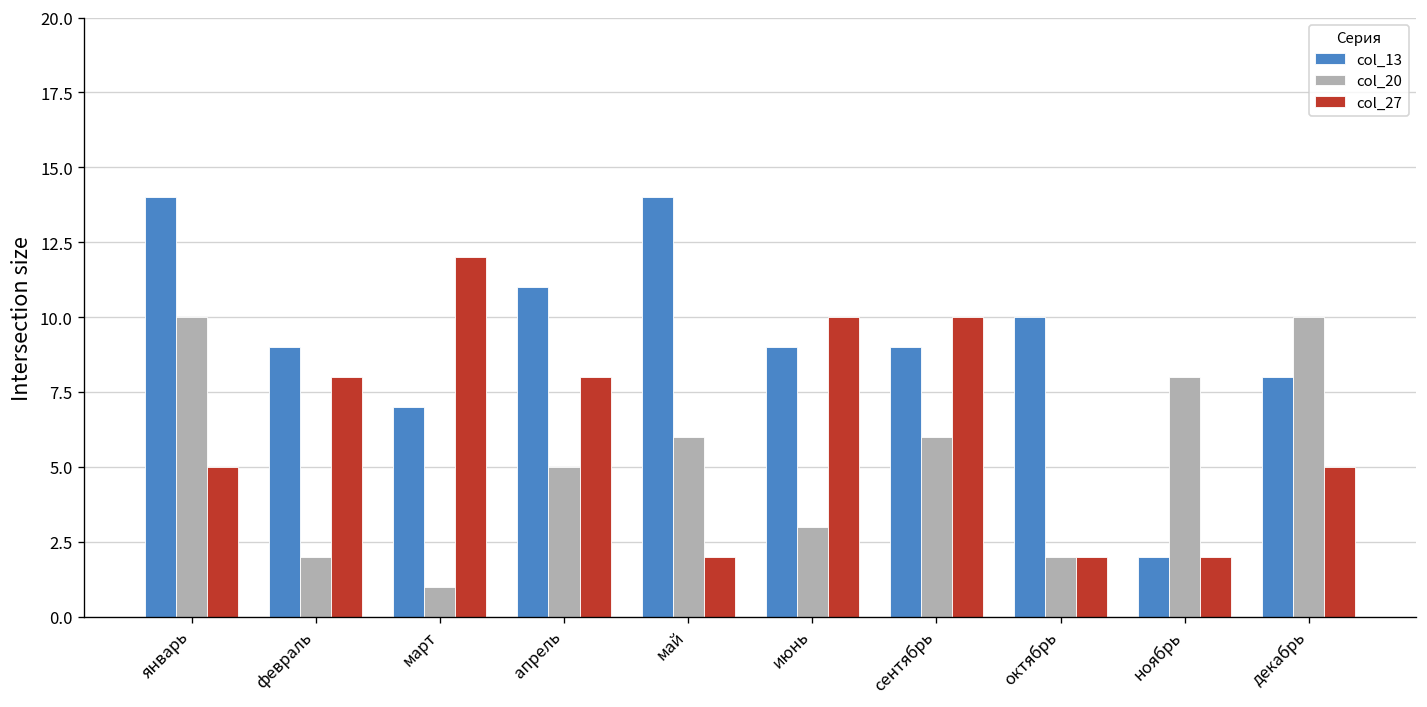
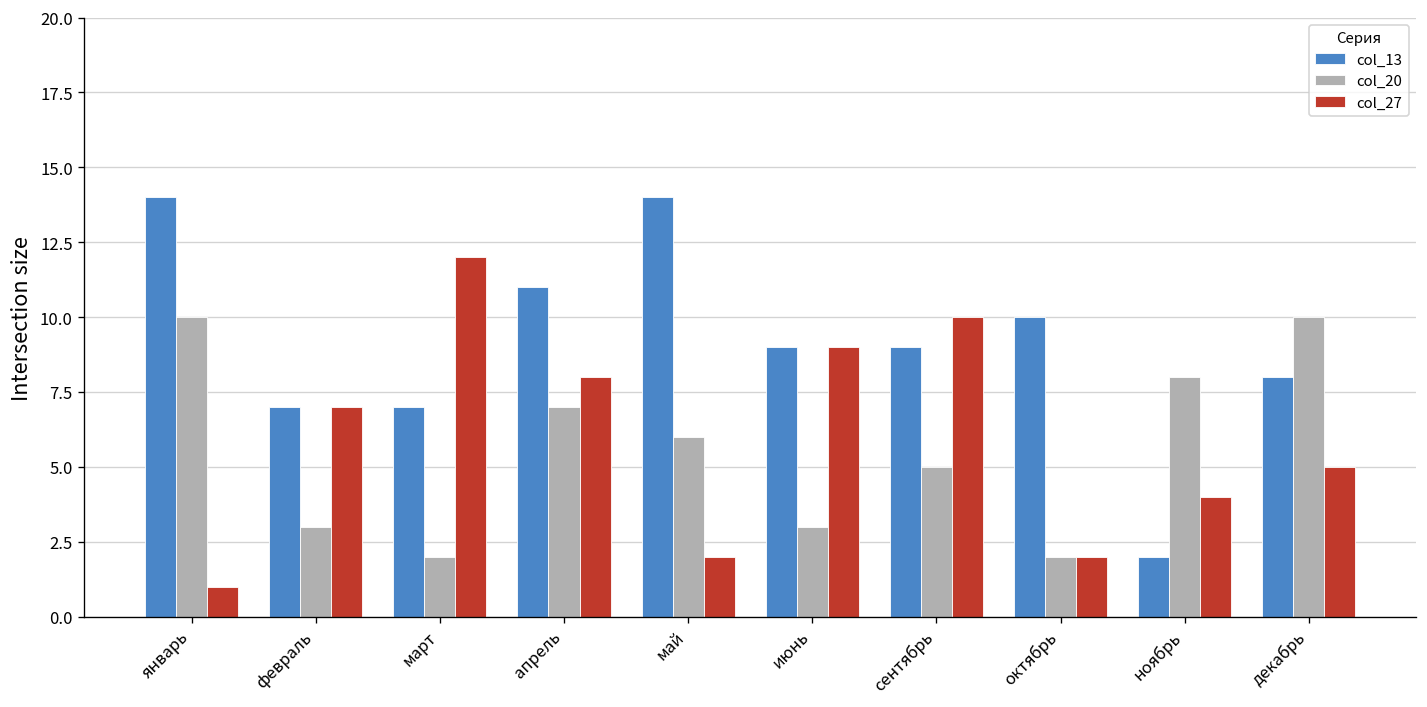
  {
    "col_13": {
      "январь": 14,
-     "февраль": 9,
+     "февраль": 7,
      "март": 7,
      "апрель": 11,
      "май": 14,
      "июнь": 9,
      "сентябрь": 9,
      "октябрь": 10,
      "ноябрь": 2,
      "декабрь": 8
    },
    "col_20": {
      "январь": 10,
-     "февраль": 2,
-     "март": 1,
-     "апрель": 5,
+     "февраль": 3,
+     "март": 2,
+     "апрель": 7,
      "май": 6,
      "июнь": 3,
-     "сентябрь": 6,
+     "сентябрь": 5,
      "октябрь": 2,
      "ноябрь": 8,
      "декабрь": 10
    },
    "col_27": {
-     "январь": 5,
-     "февраль": 8,
+     "январь": 1,
+     "февраль": 7,
      "март": 12,
      "апрель": 8,
      "май": 2,
-     "июнь": 10,
+     "июнь": 9,
      "сентябрь": 10,
      "октябрь": 2,
-     "ноябрь": 2,
+     "ноябрь": 4,
      "декабрь": 5
    }
  }
